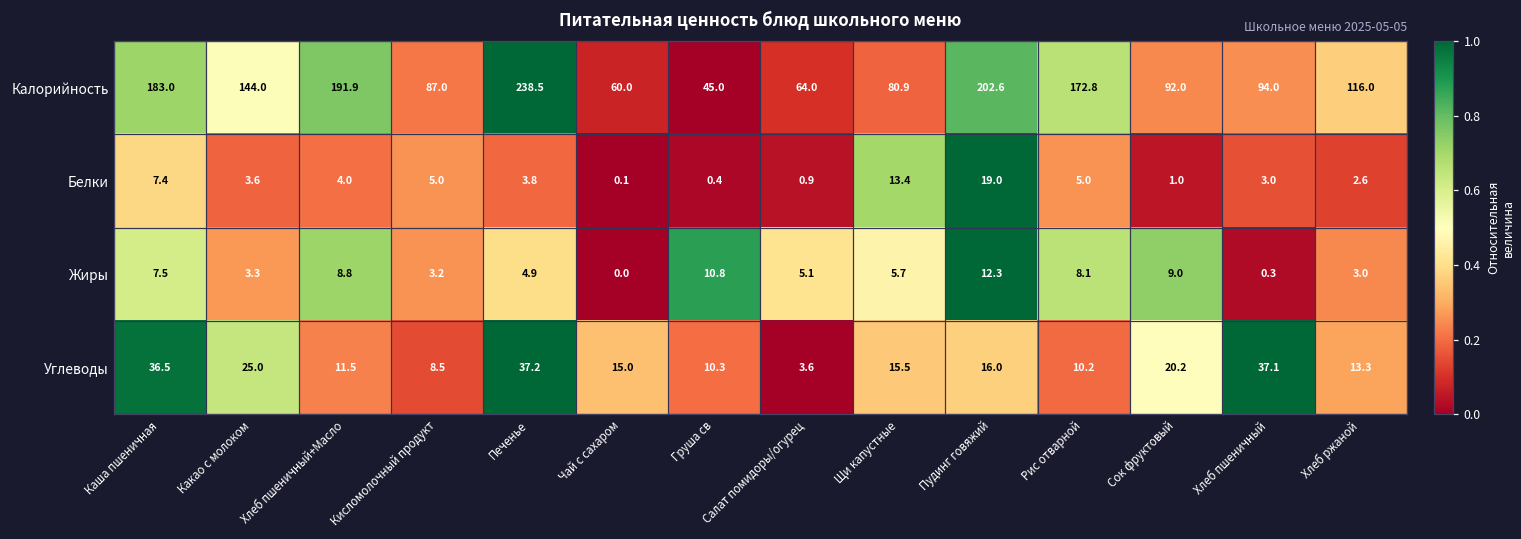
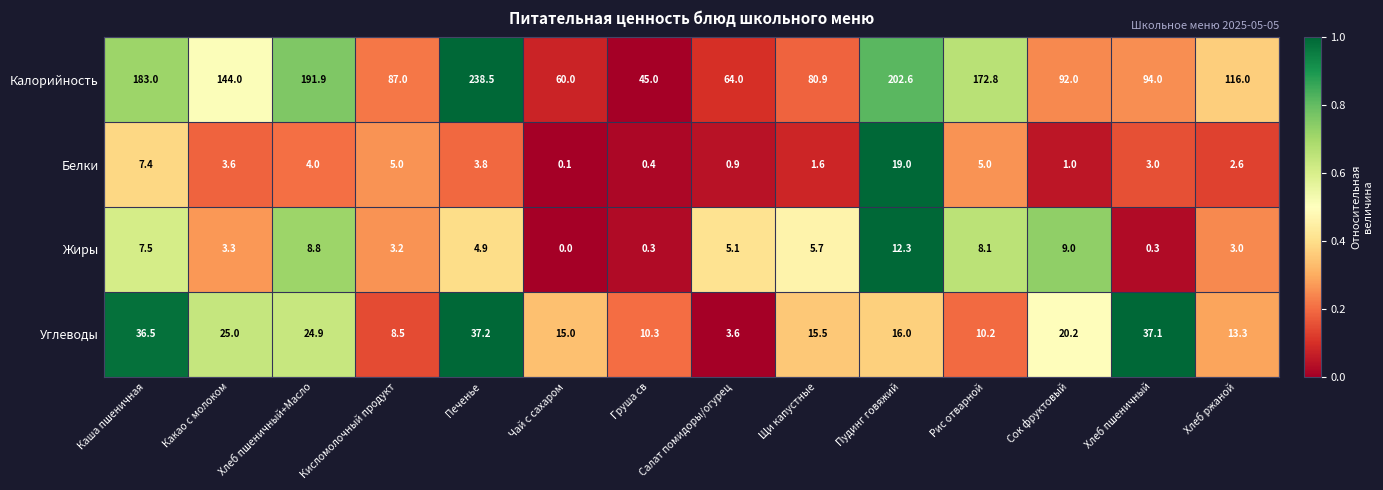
  {
    "Калорийность": {
      "Каша пшеничная": 183.0,
      "Какао с молоком": 144.0,
      "Хлеб пшеничный+Масло": 191.9,
      "Кисломолочный продукт": 87.0,
      "Печенье": 238.5,
      "Чай с сахаром": 60.0,
      "Груша св": 45.0,
      "Салат помидоры/огурец": 64.0,
      "Щи капустные": 80.9,
      "Пудинг говяжий": 202.6,
      "Рис отварной": 172.8,
      "Сок фруктовый": 92.0,
      "Хлеб пшеничный": 94.0,
      "Хлеб ржаной": 116.0
    },
    "Белки": {
      "Каша пшеничная": 7.4,
      "Какао с молоком": 3.6,
      "Хлеб пшеничный+Масло": 4.0,
      "Кисломолочный продукт": 5.0,
      "Печенье": 3.8,
      "Чай с сахаром": 0.1,
      "Груша св": 0.4,
      "Салат помидоры/огурец": 0.9,
-     "Щи капустные": 13.4,
+     "Щи капустные": 1.6,
      "Пудинг говяжий": 19.0,
      "Рис отварной": 5.0,
      "Сок фруктовый": 1.0,
      "Хлеб пшеничный": 3.0,
      "Хлеб ржаной": 2.6
    },
    "Жиры": {
      "Каша пшеничная": 7.5,
      "Какао с молоком": 3.3,
      "Хлеб пшеничный+Масло": 8.8,
      "Кисломолочный продукт": 3.2,
      "Печенье": 4.9,
      "Чай с сахаром": 0.0,
-     "Груша св": 10.8,
+     "Груша св": 0.3,
      "Салат помидоры/огурец": 5.1,
      "Щи капустные": 5.7,
      "Пудинг говяжий": 12.3,
      "Рис отварной": 8.1,
      "Сок фруктовый": 9.0,
      "Хлеб пшеничный": 0.3,
      "Хлеб ржаной": 3.0
    },
    "Углеводы": {
      "Каша пшеничная": 36.5,
      "Какао с молоком": 25.0,
-     "Хлеб пшеничный+Масло": 11.5,
+     "Хлеб пшеничный+Масло": 24.9,
      "Кисломолочный продукт": 8.5,
      "Печенье": 37.2,
      "Чай с сахаром": 15.0,
      "Груша св": 10.3,
      "Салат помидоры/огурец": 3.6,
      "Щи капустные": 15.5,
      "Пудинг говяжий": 16.0,
      "Рис отварной": 10.2,
      "Сок фруктовый": 20.2,
      "Хлеб пшеничный": 37.1,
      "Хлеб ржаной": 13.3
    }
  }
